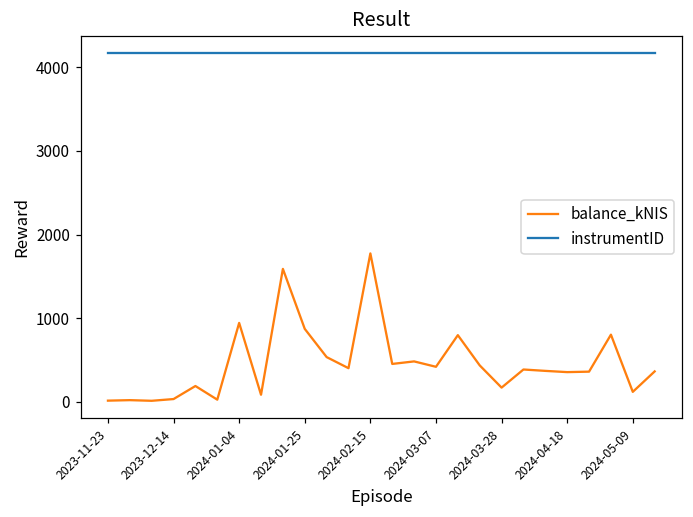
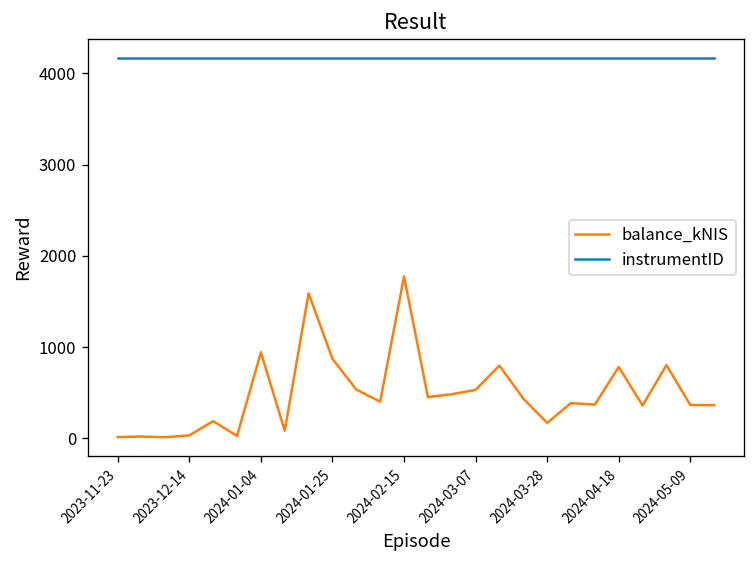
  {
    "balance_kNIS": {
      "2023-11-23": 0,
      "2023-12-14": 0,
      "2024-01-04": 900,
      "2024-01-25": 900,
      "2024-02-15": 1800,
-     "2024-03-07": 400,
+     "2024-03-07": 500,
      "2024-03-28": 200,
-     "2024-04-18": 400,
-     "2024-05-09": 100
+     "2024-04-18": 800,
+     "2024-05-09": 400
    },
    "instrumentID": {
      "2023-11-23": 4200,
      "2023-12-14": 4200,
      "2024-01-04": 4200,
      "2024-01-25": 4200,
      "2024-02-15": 4200,
      "2024-03-07": 4200,
      "2024-03-28": 4200,
      "2024-04-18": 4200,
      "2024-05-09": 4200
    }
  }
